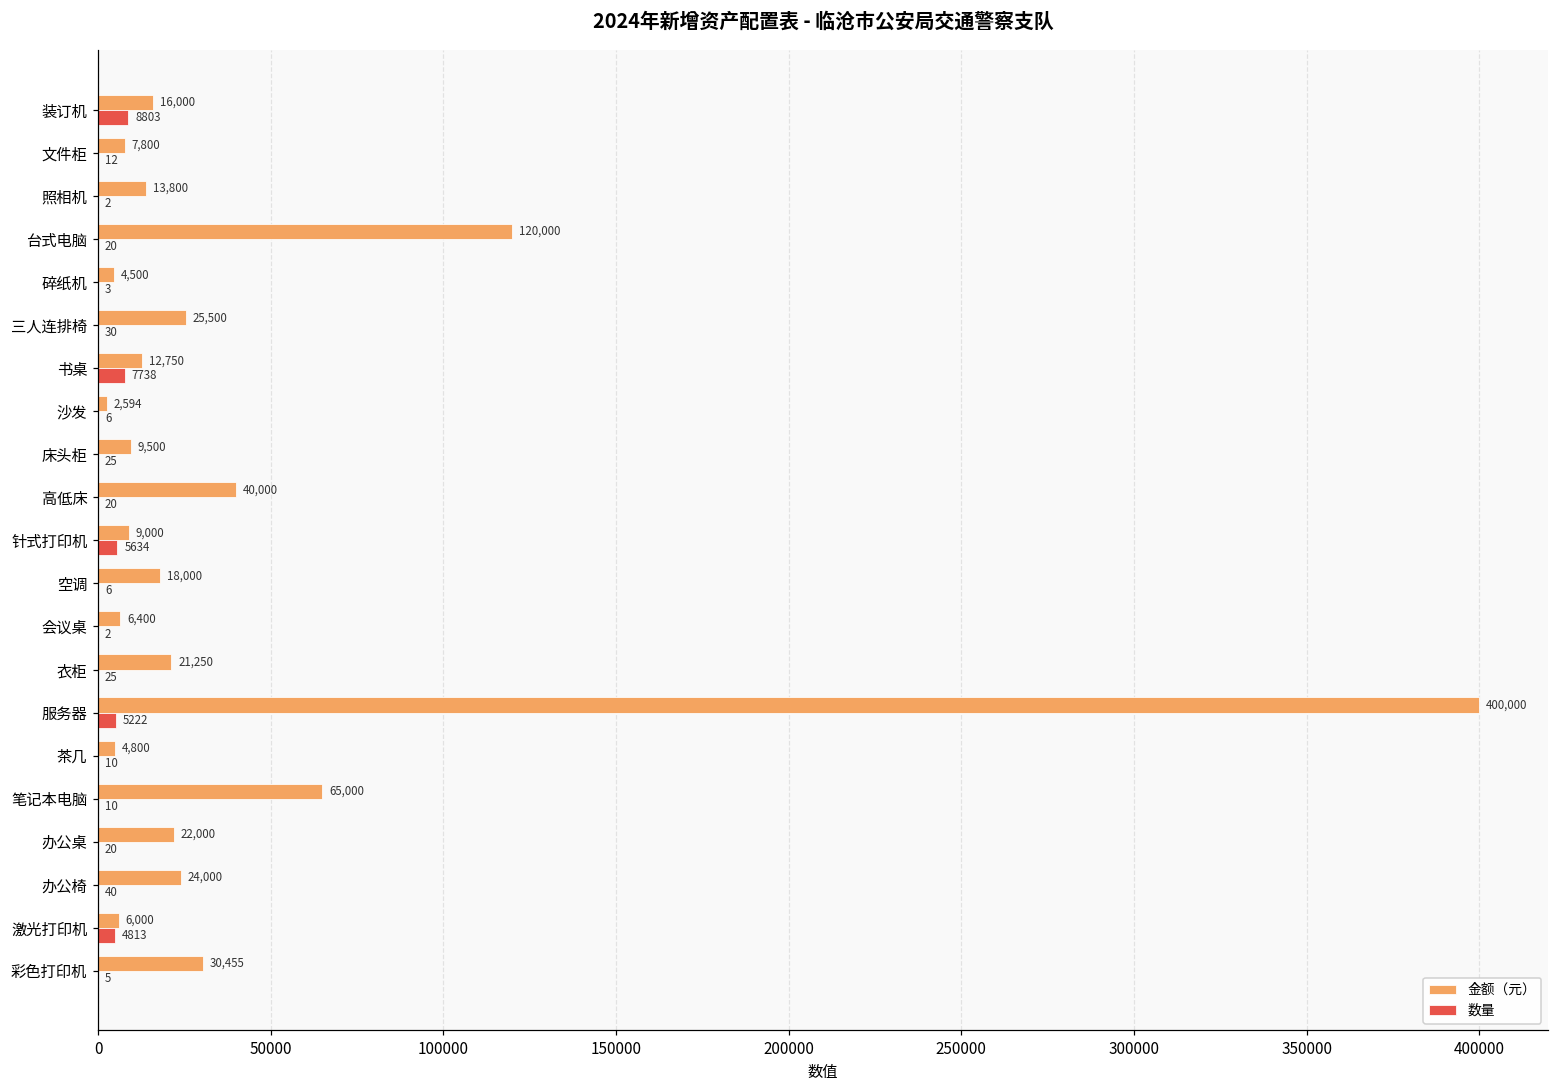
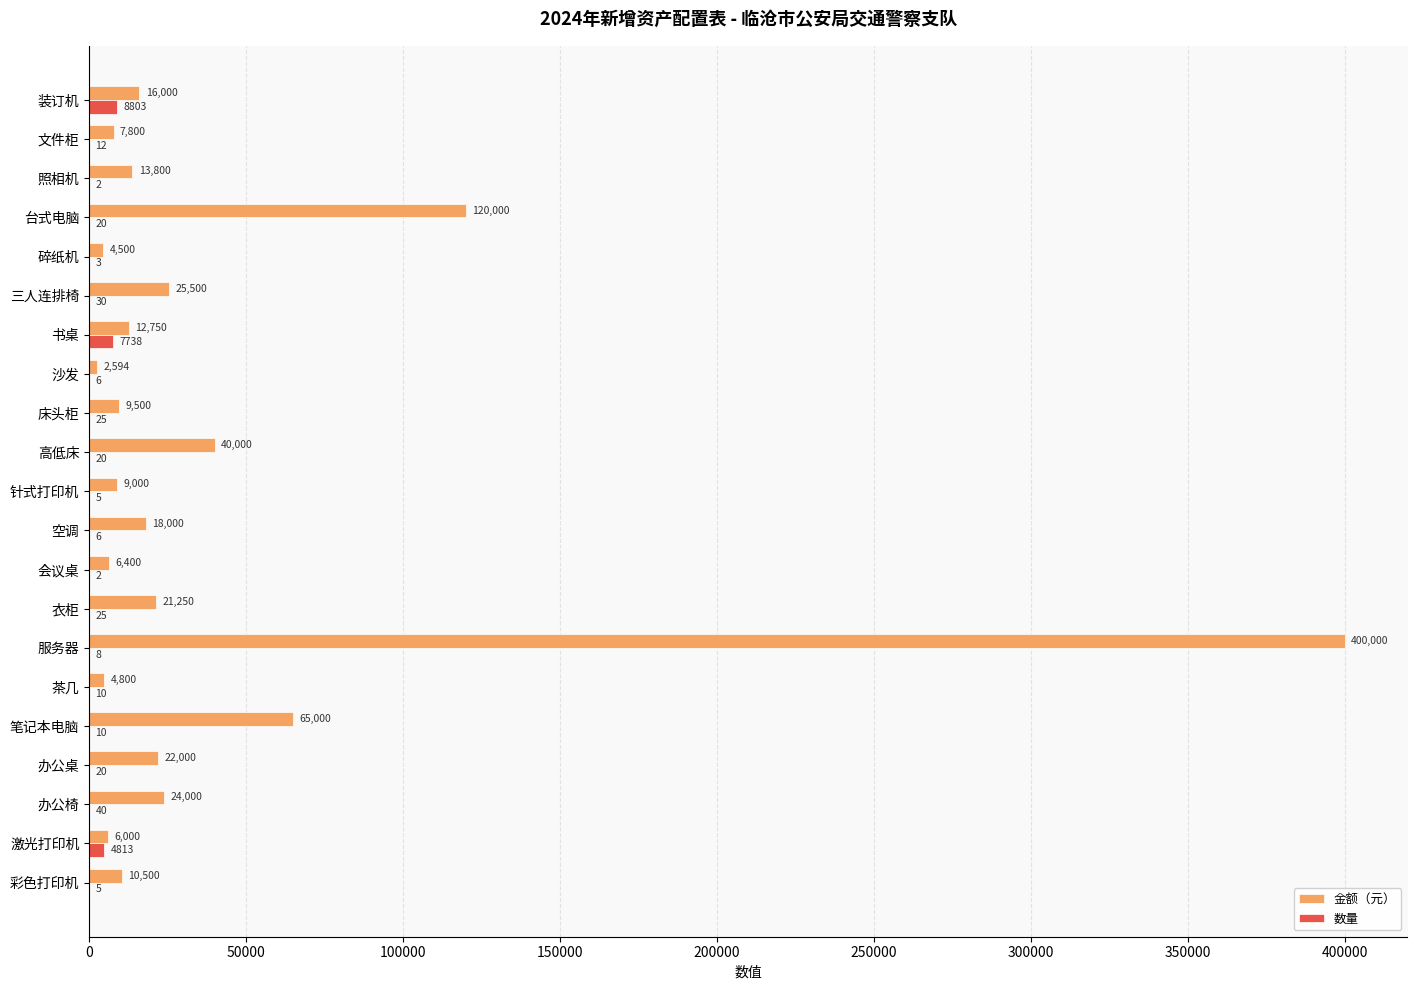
  {
    "金额（元）": {
      "装订机": "16,000",
      "文件柜": "7,800",
      "照相机": "13,800",
      "台式电脑": "120,000",
      "碎纸机": "4,500",
      "三人连排椅": "25,500",
      "书桌": "12,750",
      "沙发": "2,594",
      "床头柜": "9,500",
      "高低床": "40,000",
      "针式打印机": "9,000",
      "空调": "18,000",
      "会议桌": "6,400",
      "衣柜": "21,250",
      "服务器": "400,000",
      "茶几": "4,800",
      "笔记本电脑": "65,000",
      "办公桌": "22,000",
      "办公椅": "24,000",
      "激光打印机": "6,000",
-     "彩色打印机": "30,455"
+     "彩色打印机": "10,500"
    },
    "数量": {
      "装订机": "8803",
      "文件柜": "12",
      "照相机": "2",
      "台式电脑": "20",
      "碎纸机": "3",
      "三人连排椅": "30",
      "书桌": "7738",
      "沙发": "6",
      "床头柜": "25",
      "高低床": "20",
-     "针式打印机": "5634",
+     "针式打印机": "5",
      "空调": "6",
      "会议桌": "2",
      "衣柜": "25",
-     "服务器": "5222",
+     "服务器": "8",
      "茶几": "10",
      "笔记本电脑": "10",
      "办公桌": "20",
      "办公椅": "40",
      "激光打印机": "4813",
      "彩色打印机": "5"
    }
  }
